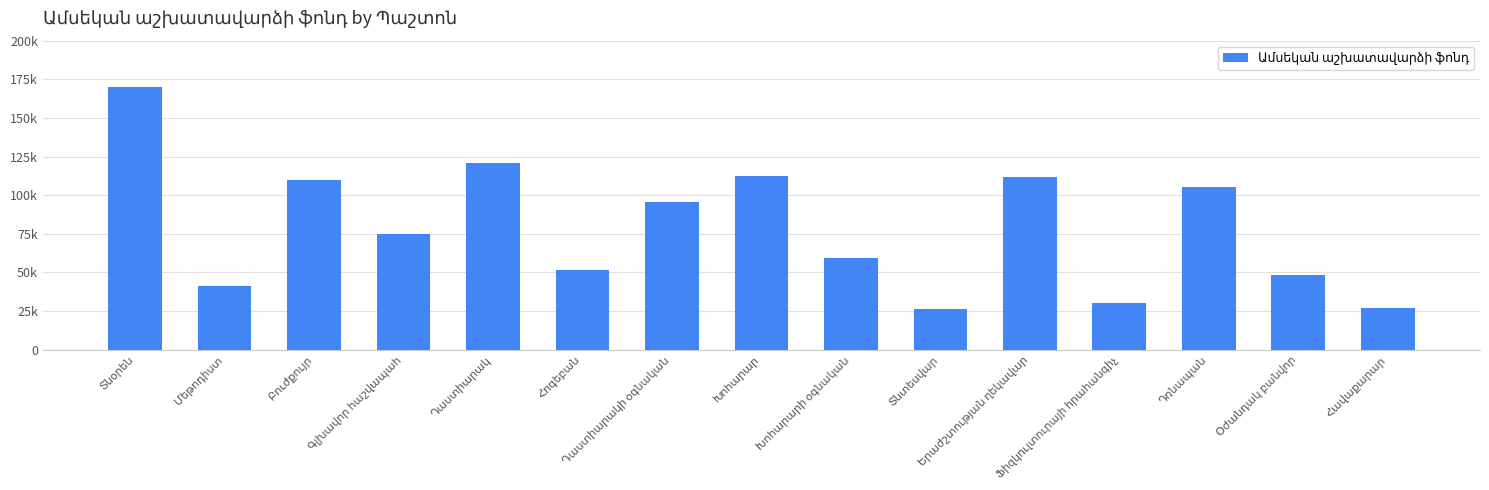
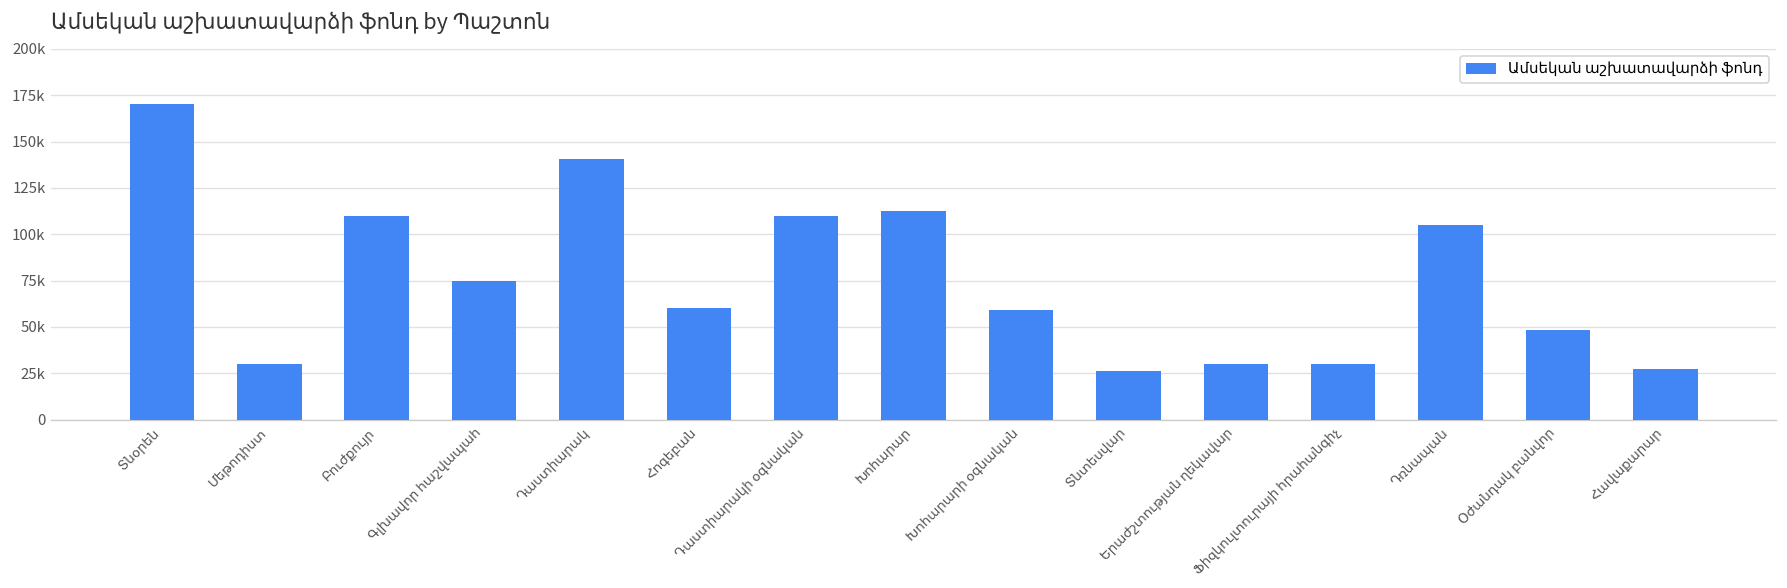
  {
    "Տնօրեն": 170000,
-   "Մեթոդիստ": 41000,
+   "Մեթոդիստ": 30000,
    "Բուժքույր": 110000,
    "Գլխավոր հաշվապահ": 75000,
-   "Դաստիարակ": 121000,
-   "Հոգեբան": 51000,
-   "Դաստիարակի օգնական": 96000,
+   "Դաստիարակ": 140000,
+   "Հոգեբան": 60000,
+   "Դաստիարակի օգնական": 110000,
    "Խոհարար": 112000,
    "Խոհարարի օգնական": 59000,
    "Տնտեսվար": 26000,
-   "Երաժշտության ղեկավար": 112000,
+   "Երաժշտության ղեկավար": 30000,
    "Ֆիզկուլտուրայի հրահանգիչ": 30000,
    "Դռնապան": 105000,
    "Օժանդակ բանվոր": 48000,
    "Հավաքարար": 27000
  }
